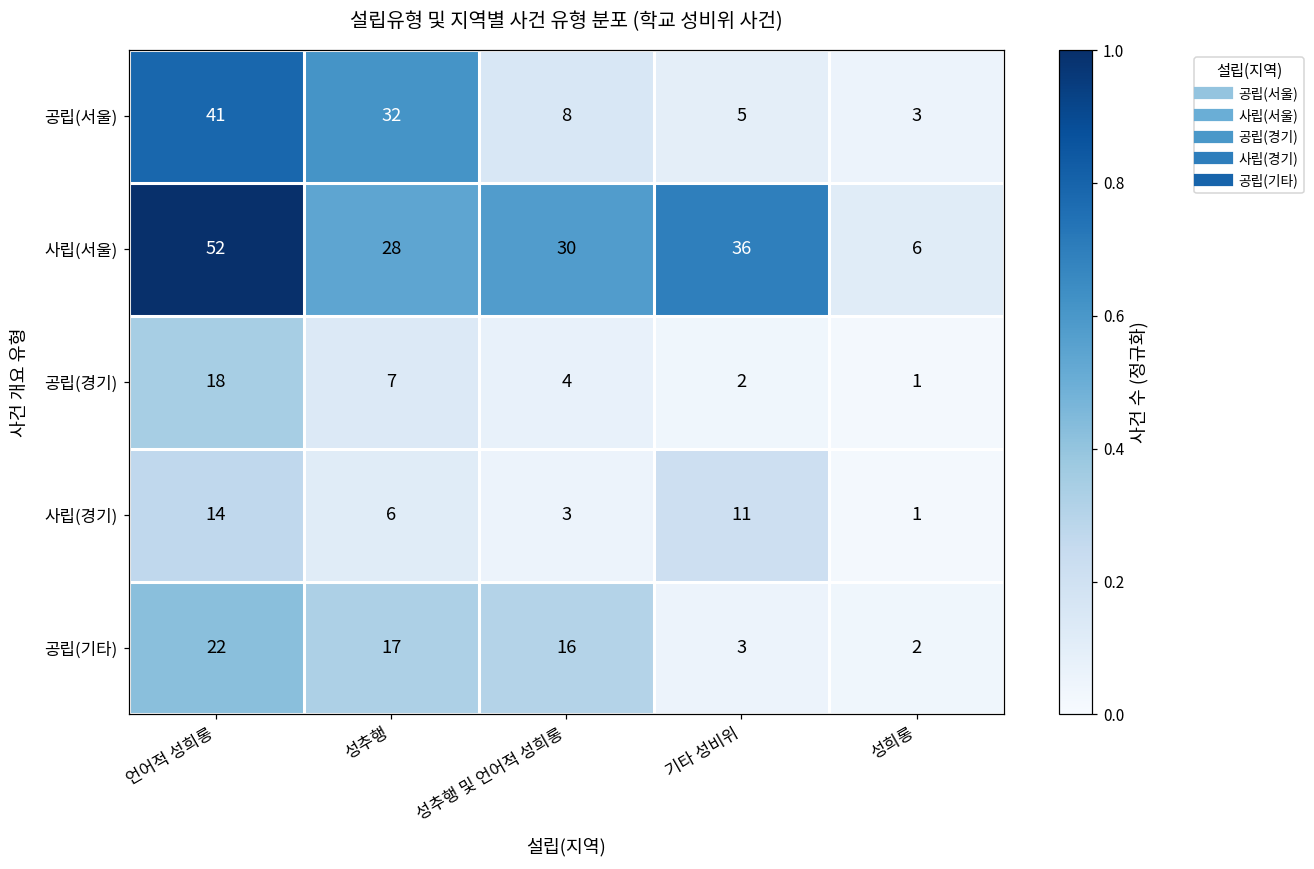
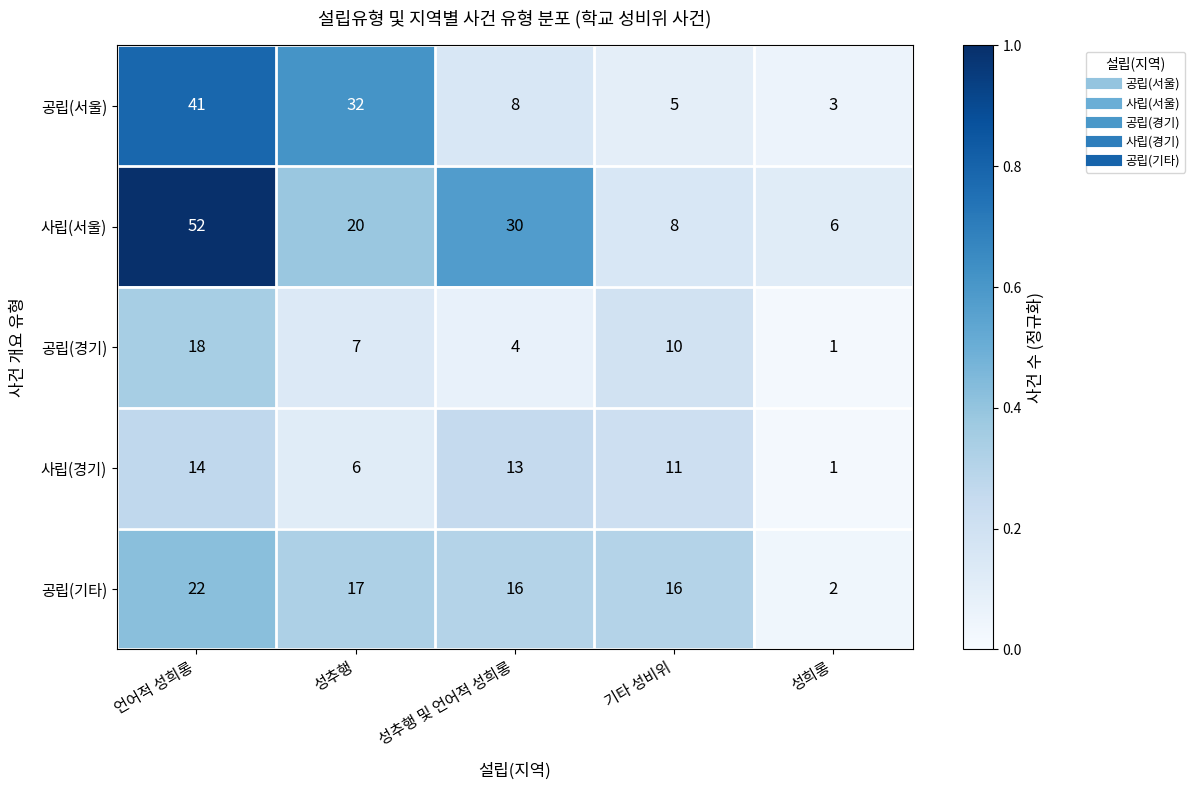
  {
    "공립(서울)": {
      "언어적 성희롱": 41,
      "성추행": 32,
      "성추행 및 언어적 성희롱": 8,
      "기타 성비위": 5,
      "성희롱": 3
    },
    "사립(서울)": {
      "언어적 성희롱": 52,
-     "성추행": 28,
+     "성추행": 20,
      "성추행 및 언어적 성희롱": 30,
-     "기타 성비위": 36,
+     "기타 성비위": 8,
      "성희롱": 6
    },
    "공립(경기)": {
      "언어적 성희롱": 18,
      "성추행": 7,
      "성추행 및 언어적 성희롱": 4,
-     "기타 성비위": 2,
+     "기타 성비위": 10,
      "성희롱": 1
    },
    "사립(경기)": {
      "언어적 성희롱": 14,
      "성추행": 6,
-     "성추행 및 언어적 성희롱": 3,
+     "성추행 및 언어적 성희롱": 13,
      "기타 성비위": 11,
      "성희롱": 1
    },
    "공립(기타)": {
      "언어적 성희롱": 22,
      "성추행": 17,
      "성추행 및 언어적 성희롱": 16,
-     "기타 성비위": 3,
+     "기타 성비위": 16,
      "성희롱": 2
    }
  }
